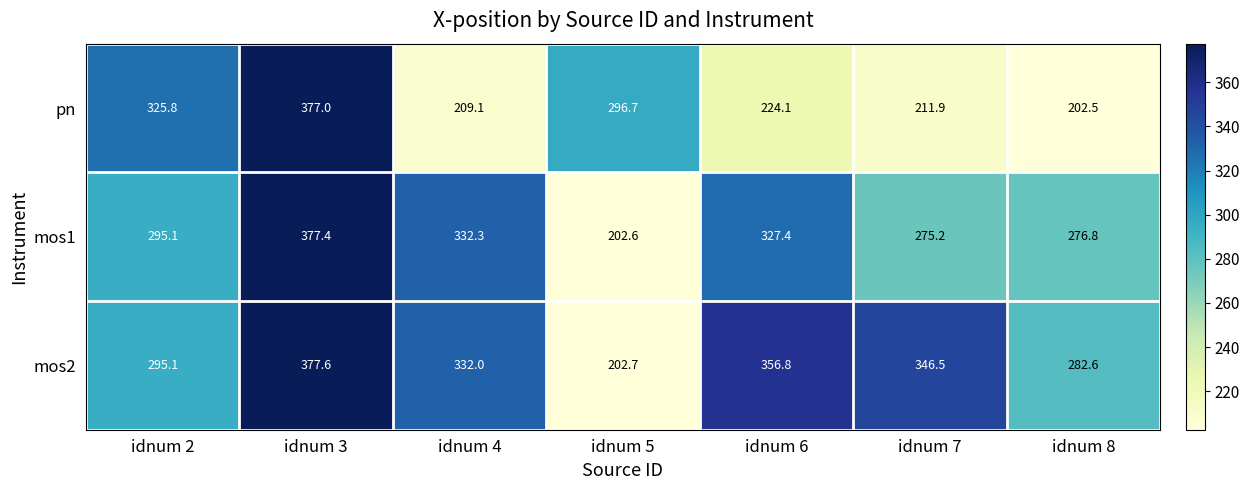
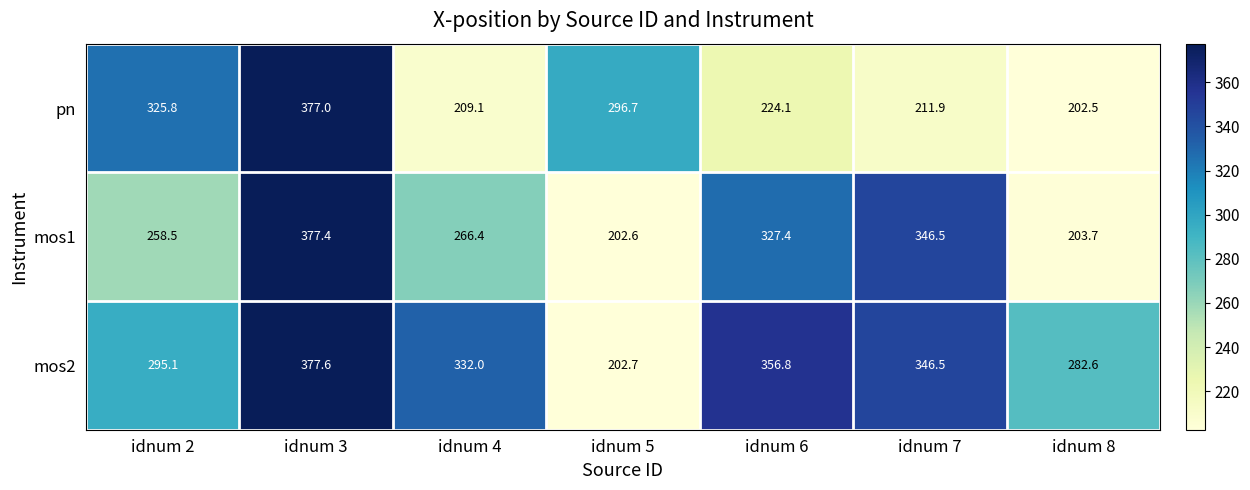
  {
    "pn": {
      "idnum 2": 325.8,
      "idnum 3": 377.0,
      "idnum 4": 209.1,
      "idnum 5": 296.7,
      "idnum 6": 224.1,
      "idnum 7": 211.9,
      "idnum 8": 202.5
    },
    "mos1": {
-     "idnum 2": 295.1,
+     "idnum 2": 258.5,
      "idnum 3": 377.4,
-     "idnum 4": 332.3,
+     "idnum 4": 266.4,
      "idnum 5": 202.6,
      "idnum 6": 327.4,
-     "idnum 7": 275.2,
-     "idnum 8": 276.8
+     "idnum 7": 346.5,
+     "idnum 8": 203.7
    },
    "mos2": {
      "idnum 2": 295.1,
      "idnum 3": 377.6,
      "idnum 4": 332.0,
      "idnum 5": 202.7,
      "idnum 6": 356.8,
      "idnum 7": 346.5,
      "idnum 8": 282.6
    }
  }
